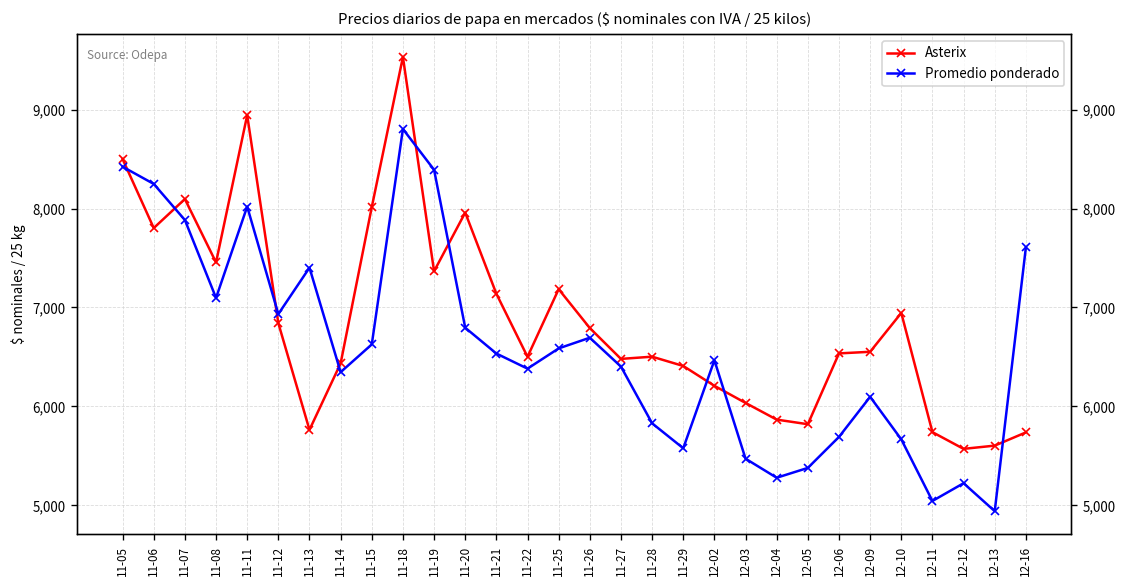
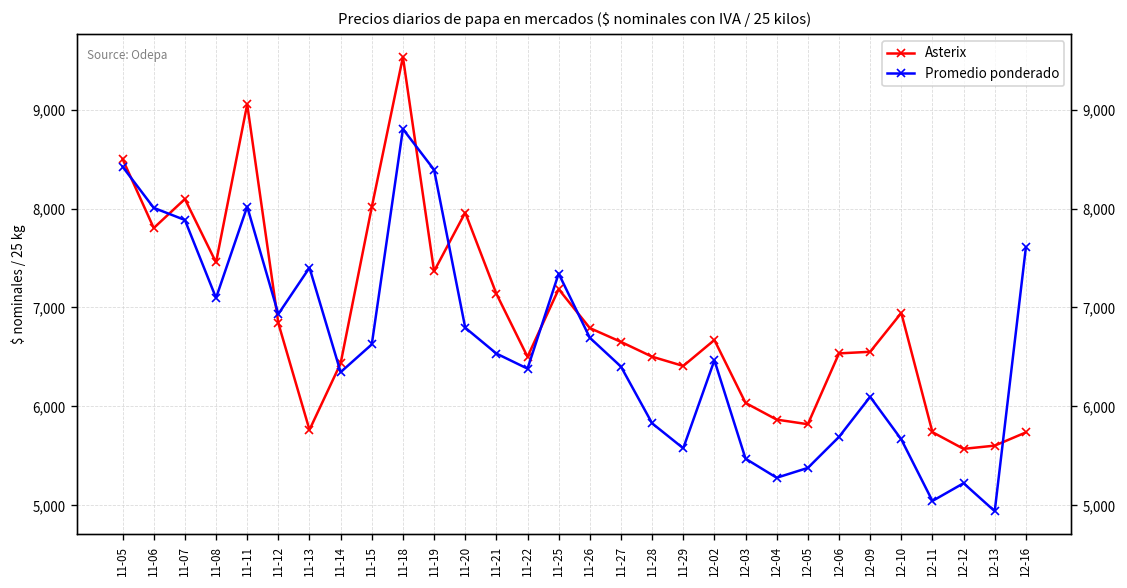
  {
    "Asterix": {
      "11-05": "8,500",
      "11-06": "7,800",
      "11-07": "8,100",
      "11-08": "7,500",
-     "11-11": "8,900",
+     "11-11": "9,100",
      "11-12": "6,800",
      "11-13": "5,800",
      "11-14": "6,400",
      "11-15": "8,000",
      "11-18": "9,500",
      "11-19": "7,400",
      "11-20": "8,000",
      "11-21": "7,100",
      "11-22": "6,500",
      "11-25": "7,200",
      "11-26": "6,800",
-     "11-27": "6,500",
+     "11-27": "6,700",
      "11-28": "6,500",
      "11-29": "6,400",
-     "12-02": "6,200",
+     "12-02": "6,700",
      "12-03": "6,000",
      "12-04": "5,900",
      "12-05": "5,800",
      "12-06": "6,500",
      "12-09": "6,600",
      "12-10": "6,900",
      "12-11": "5,700",
      "12-12": "5,600",
      "12-13": "5,600",
      "12-16": "5,700"
    },
    "Promedio ponderado": {
      "11-05": "8,400",
-     "11-06": "8,200",
+     "11-06": "8,000",
      "11-07": "7,900",
      "11-08": "7,100",
      "11-11": "8,000",
      "11-12": "6,900",
      "11-13": "7,400",
      "11-14": "6,300",
      "11-15": "6,600",
      "11-18": "8,800",
      "11-19": "8,400",
      "11-20": "6,800",
      "11-21": "6,500",
      "11-22": "6,400",
-     "11-25": "6,600",
+     "11-25": "7,300",
      "11-26": "6,700",
      "11-27": "6,400",
      "11-28": "5,800",
      "11-29": "5,600",
      "12-02": "6,500",
      "12-03": "5,500",
      "12-04": "5,300",
      "12-05": "5,400",
      "12-06": "5,700",
      "12-09": "6,100",
      "12-10": "5,700",
      "12-11": "5,000",
      "12-12": "5,200",
      "12-13": "4,900",
      "12-16": "7,600"
    }
  }
